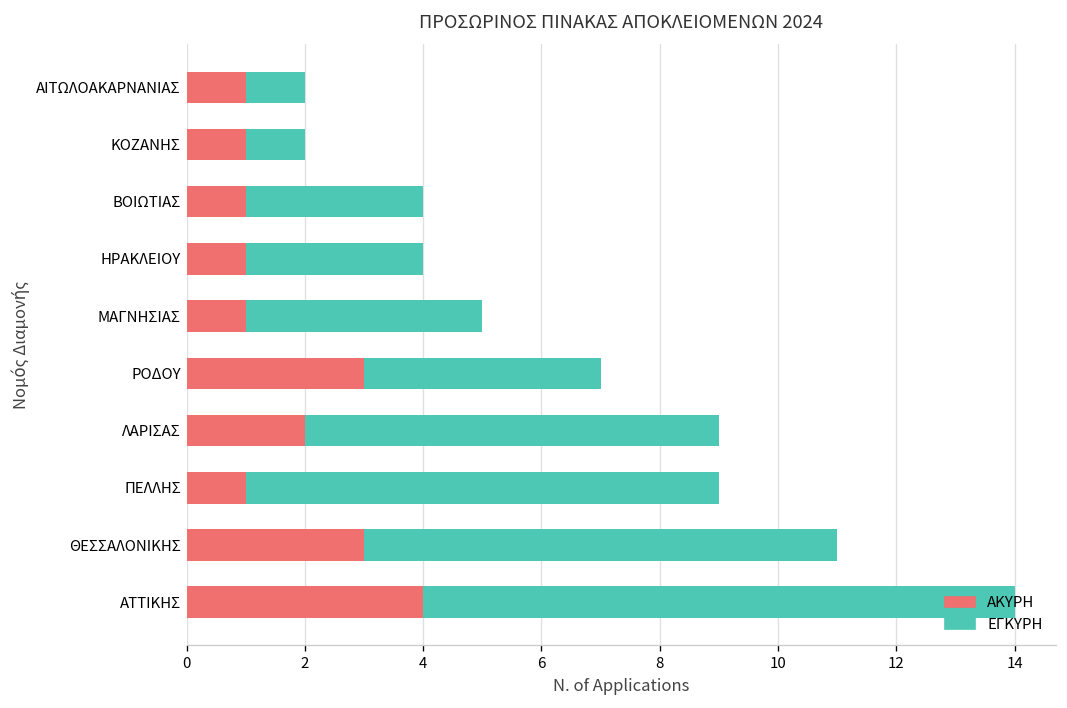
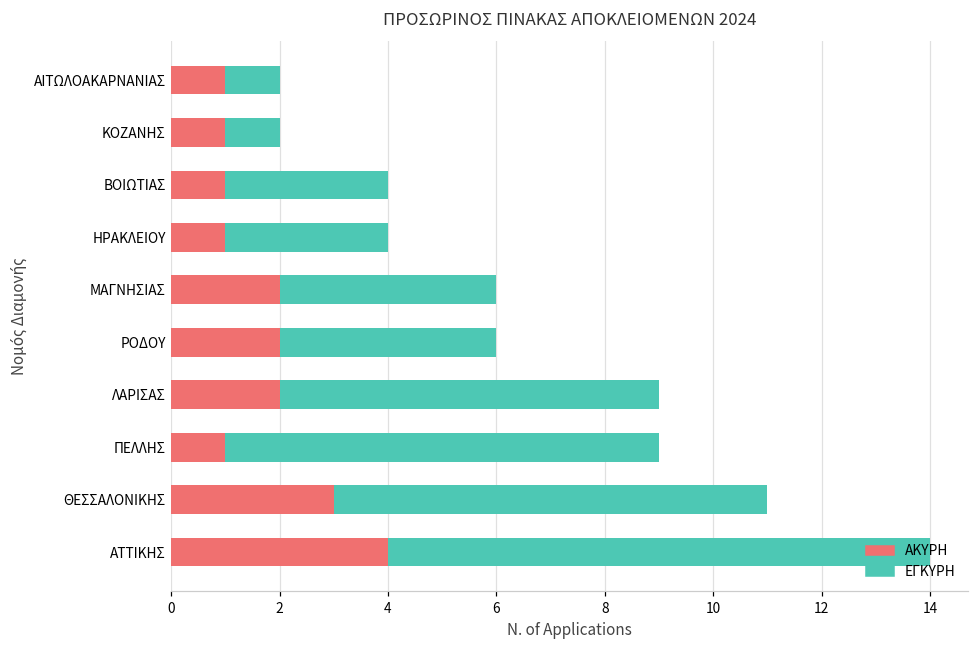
  {
    "ΑΚΥΡΗ": {
      "ΑΙΤΩΛΟΑΚΑΡΝΑΝΙΑΣ": 1,
      "ΚΟΖΑΝΗΣ": 1,
      "ΒΟΙΩΤΙΑΣ": 1,
      "ΗΡΑΚΛΕΙΟΥ": 1,
-     "ΜΑΓΝΗΣΙΑΣ": 1,
-     "ΡΟΔΟΥ": 3,
+     "ΜΑΓΝΗΣΙΑΣ": 2,
+     "ΡΟΔΟΥ": 2,
      "ΛΑΡΙΣΑΣ": 2,
      "ΠΕΛΛΗΣ": 1,
      "ΘΕΣΣΑΛΟΝΙΚΗΣ": 3,
      "ΑΤΤΙΚΗΣ": 4
    },
    "ΕΓΚΥΡΗ": {
      "ΑΙΤΩΛΟΑΚΑΡΝΑΝΙΑΣ": 1,
      "ΚΟΖΑΝΗΣ": 1,
      "ΒΟΙΩΤΙΑΣ": 3,
      "ΗΡΑΚΛΕΙΟΥ": 3,
      "ΜΑΓΝΗΣΙΑΣ": 4,
      "ΡΟΔΟΥ": 4,
      "ΛΑΡΙΣΑΣ": 7,
      "ΠΕΛΛΗΣ": 8,
      "ΘΕΣΣΑΛΟΝΙΚΗΣ": 8,
      "ΑΤΤΙΚΗΣ": 10
    }
  }
